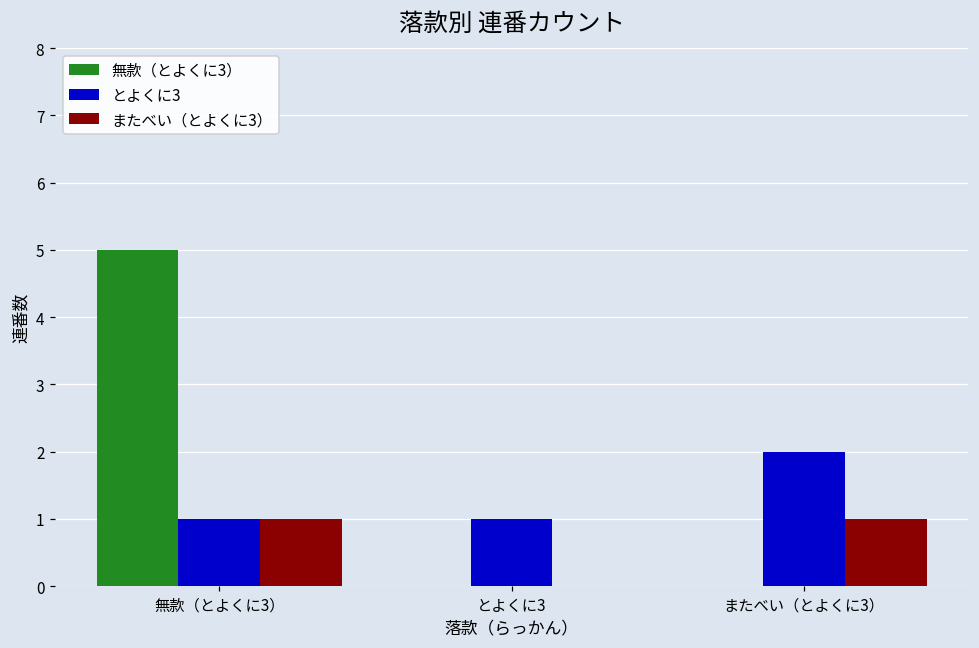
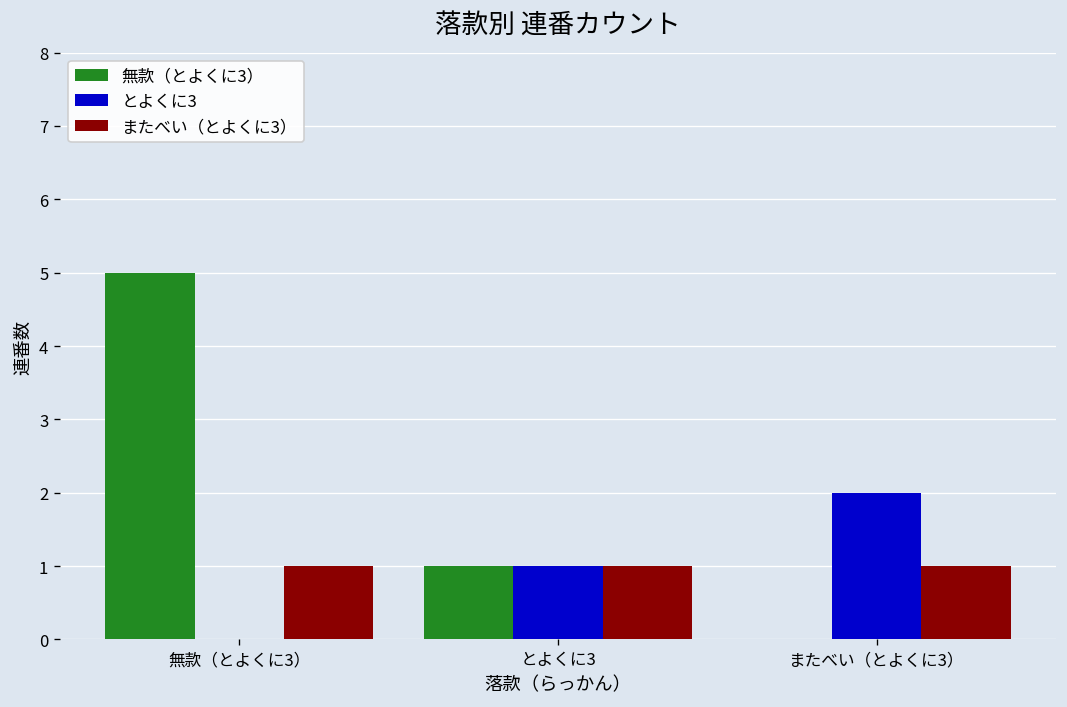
  {
    "無款（とよくに3）": {
      "無款（とよくに3）": 5,
-     "とよくに3": 0,
+     "とよくに3": 1,
      "またべい（とよくに3）": 0
    },
    "とよくに3": {
-     "無款（とよくに3）": 1,
+     "無款（とよくに3）": 0,
      "とよくに3": 1,
      "またべい（とよくに3）": 2
    },
    "またべい（とよくに3）": {
      "無款（とよくに3）": 1,
-     "とよくに3": 0,
+     "とよくに3": 1,
      "またべい（とよくに3）": 1
    }
  }
